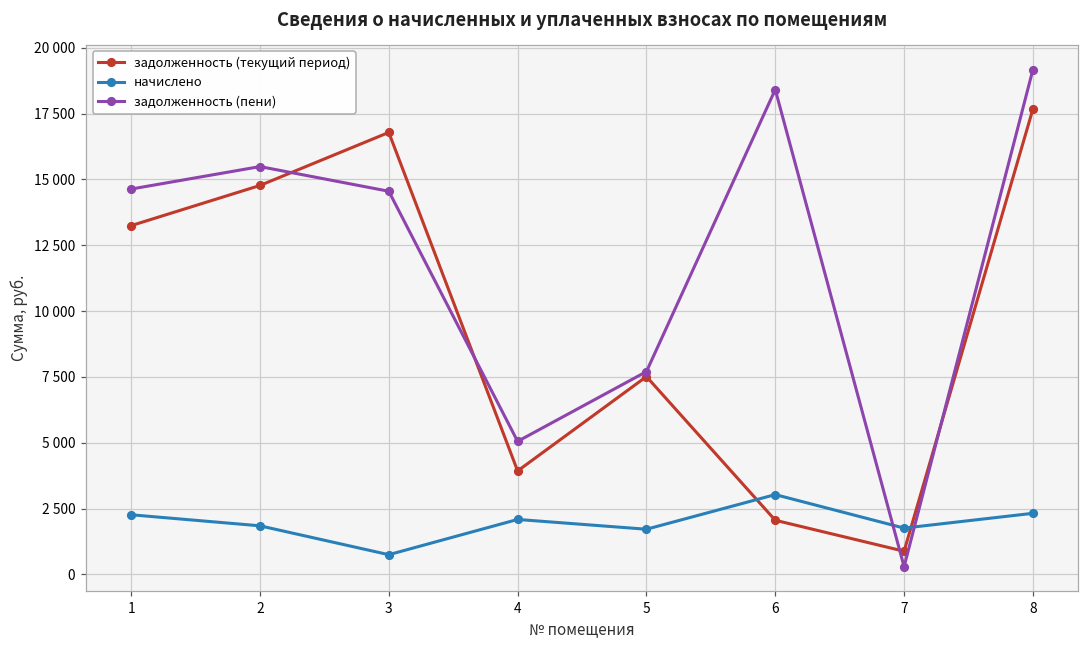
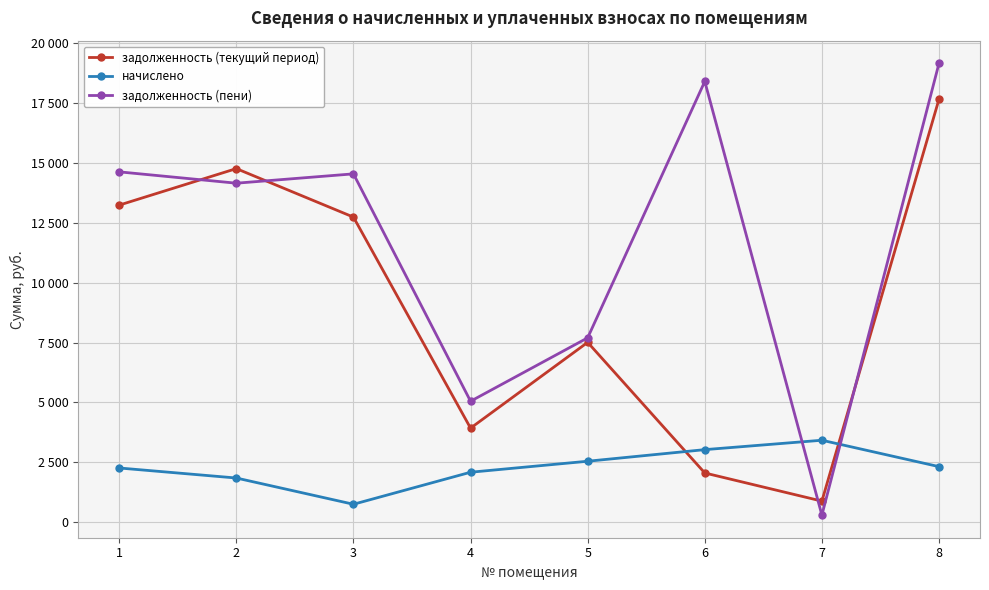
  {
    "задолженность (текущий период)": {
      "1": 13200,
      "2": 14800,
-     "3": 16800,
+     "3": 12700,
      "4": 3900,
      "5": 7500,
      "6": 2100,
      "7": 900,
      "8": 17700
    },
    "начислено": {
      "1": 2300,
      "2": 1800,
      "3": 700,
      "4": 2100,
-     "5": 1700,
+     "5": 2500,
      "6": 3000,
-     "7": 1800,
+     "7": 3400,
      "8": 2300
    },
    "задолженность (пени)": {
      "1": 14600,
-     "2": 15500,
+     "2": 14200,
      "3": 14600,
      "4": 5100,
      "5": 7700,
      "6": 18400,
      "7": 300,
      "8": 19200
    }
  }
